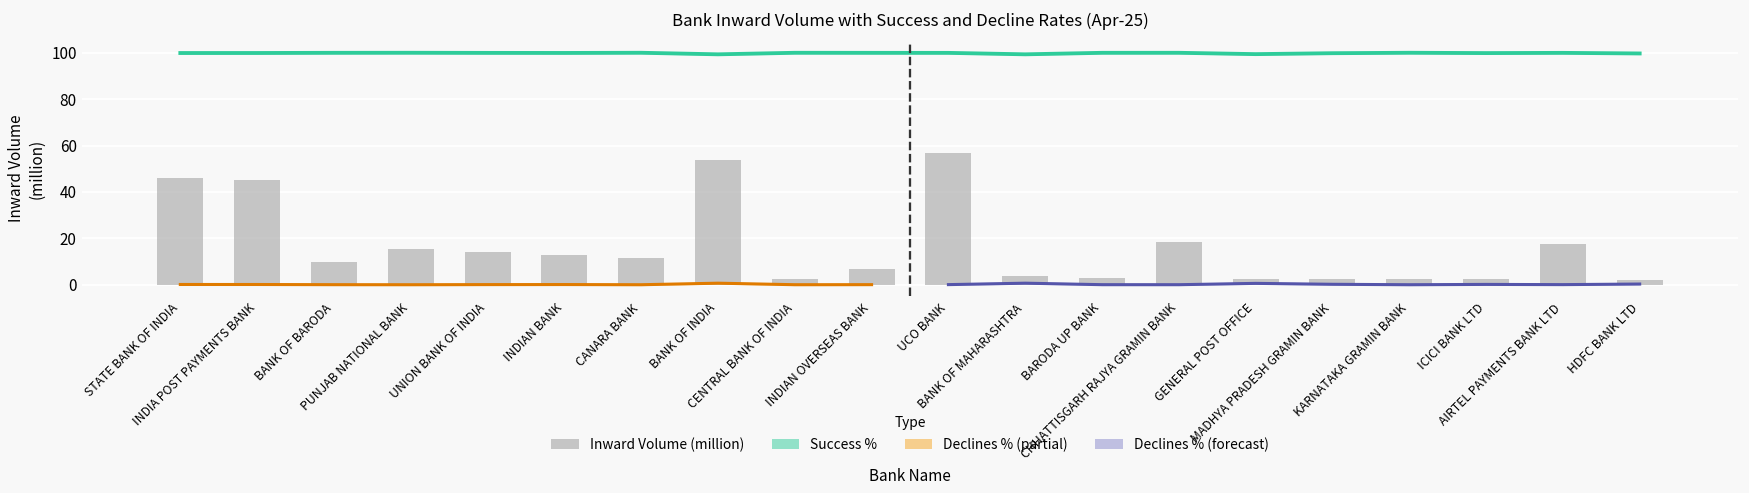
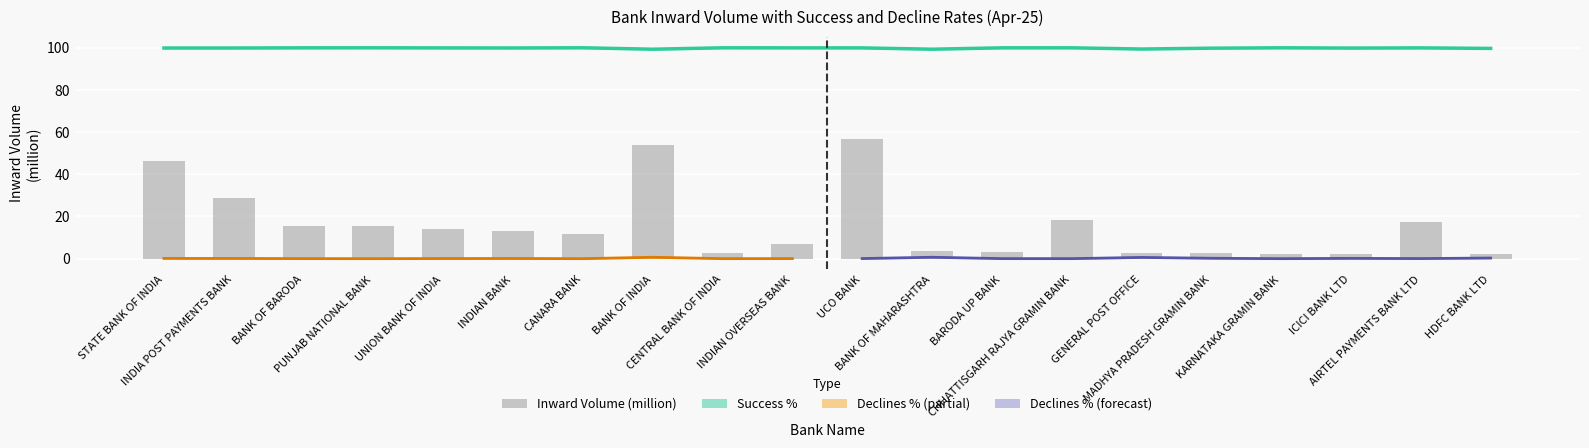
  {
    "Inward Volume (million)": {
      "STATE BANK OF INDIA": 46,
-     "INDIA POST PAYMENTS BANK": 45,
-     "BANK OF BARODA": 10,
+     "INDIA POST PAYMENTS BANK": 29,
+     "BANK OF BARODA": 16,
      "PUNJAB NATIONAL BANK": 15,
      "UNION BANK OF INDIA": 14,
      "INDIAN BANK": 13,
      "CANARA BANK": 12,
      "BANK OF INDIA": 54,
      "CENTRAL BANK OF INDIA": 3,
      "INDIAN OVERSEAS BANK": 7,
      "UCO BANK": 57,
      "BANK OF MAHARASHTRA": 4,
      "BARODA UP BANK": 3,
      "CHHATTISGARH RAJYA GRAMIN BANK": 18,
      "GENERAL POST OFFICE": 3,
      "MADHYA PRADESH GRAMIN BANK": 3,
      "KARNATAKA GRAMIN BANK": 2,
      "ICICI BANK LTD": 2,
      "AIRTEL PAYMENTS BANK LTD": 18,
      "HDFC BANK LTD": 2
    }
  }
